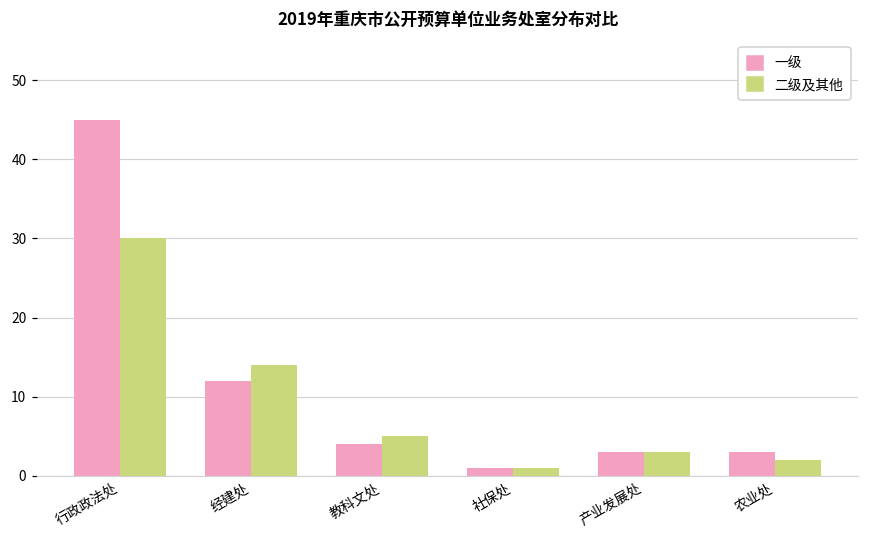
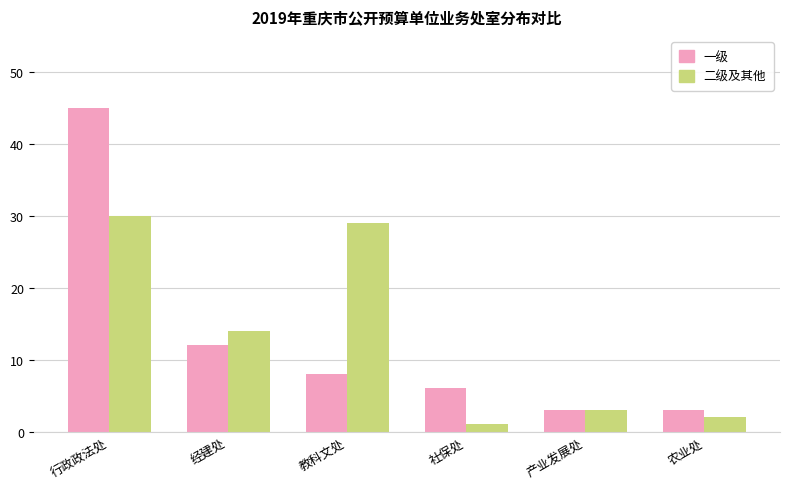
  {
    "一级": {
      "行政政法处": 45,
      "经建处": 12,
-     "教科文处": 4,
-     "社保处": 1,
+     "教科文处": 8,
+     "社保处": 6,
      "产业发展处": 3,
      "农业处": 3
    },
    "二级及其他": {
      "行政政法处": 30,
      "经建处": 14,
-     "教科文处": 5,
+     "教科文处": 29,
      "社保处": 1,
      "产业发展处": 3,
      "农业处": 2
    }
  }
